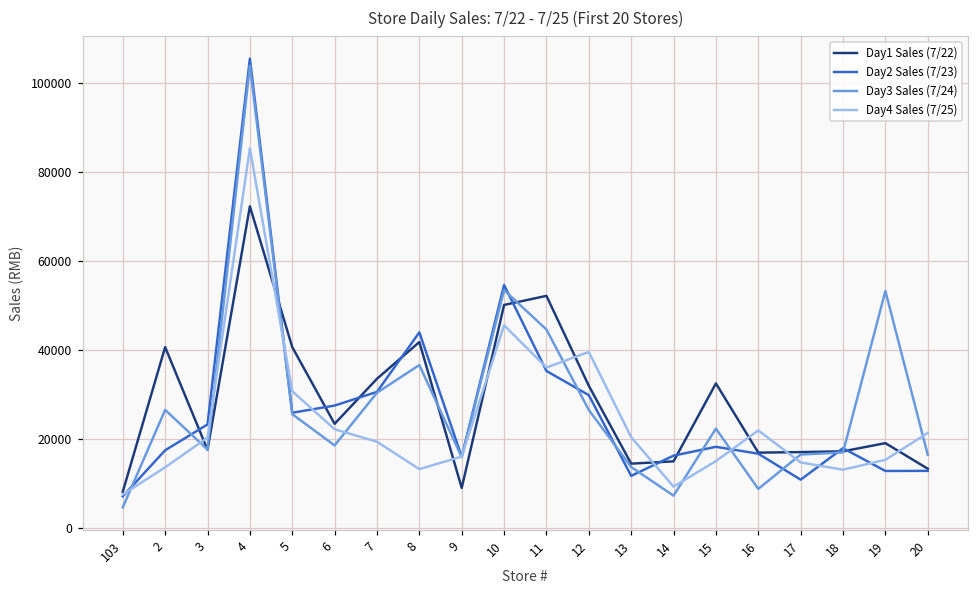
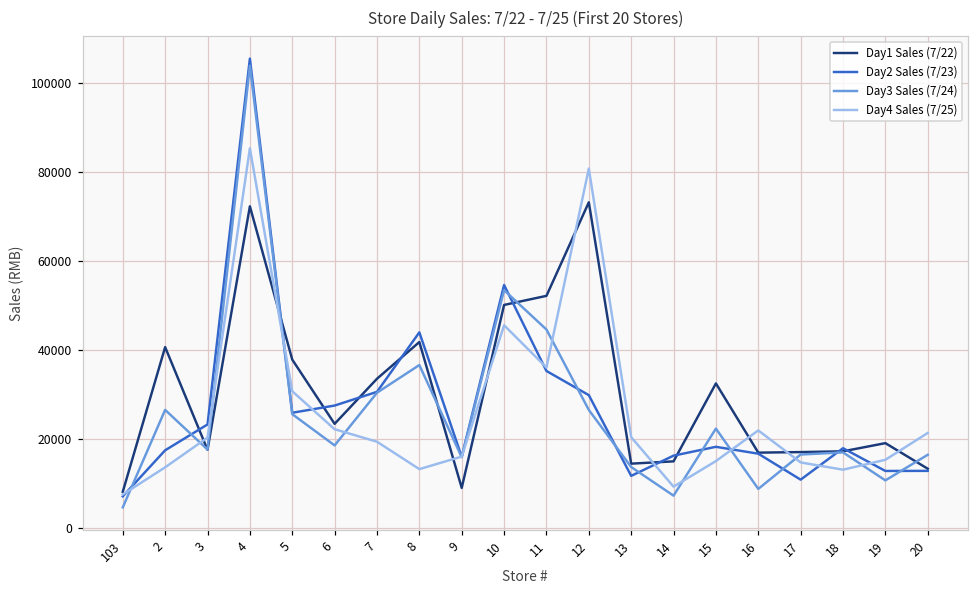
  {
    "Day1 Sales (7/22)": {
      "2": 41000,
      "4": 72000,
-     "5": 41000,
+     "5": 38000,
      "6": 23000,
      "7": 34000,
      "8": 42000,
      "9": 9000,
      "10": 50000,
      "11": 52000,
-     "12": 32000,
+     "12": 73000,
      "13": 14000,
      "14": 15000,
      "15": 32000,
      "19": 19000
    },
    "Day2 Sales (7/23)": {
      "2": 17000,
      "3": 23000,
      "4": 105000,
      "6": 28000,
      "8": 44000,
      "10": 55000,
      "11": 35000,
      "12": 30000,
      "13": 12000,
      "14": 16000,
      "15": 18000,
      "17": 11000,
      "18": 18000,
      "19": 13000
    },
    "Day3 Sales (7/24)": {
      "103": 5000,
      "2": 27000,
      "4": 104000,
      "6": 19000,
      "8": 37000,
      "10": 53000,
      "11": 45000,
      "12": 27000,
      "13": 14000,
      "14": 7000,
      "15": 22000,
      "16": 9000,
-     "19": 53000,
+     "19": 11000,
      "20": 16000
    },
    "Day4 Sales (7/25)": {
      "2": 14000,
      "3": 20000,
      "4": 85000,
      "5": 31000,
      "6": 22000,
      "7": 19000,
      "8": 13000,
      "10": 46000,
      "11": 36000,
-     "12": 40000,
+     "12": 81000,
      "13": 20000,
      "14": 9000,
      "15": 15000,
      "16": 22000,
      "17": 15000,
      "18": 13000,
      "19": 15000,
      "20": 21000
    }
  }
